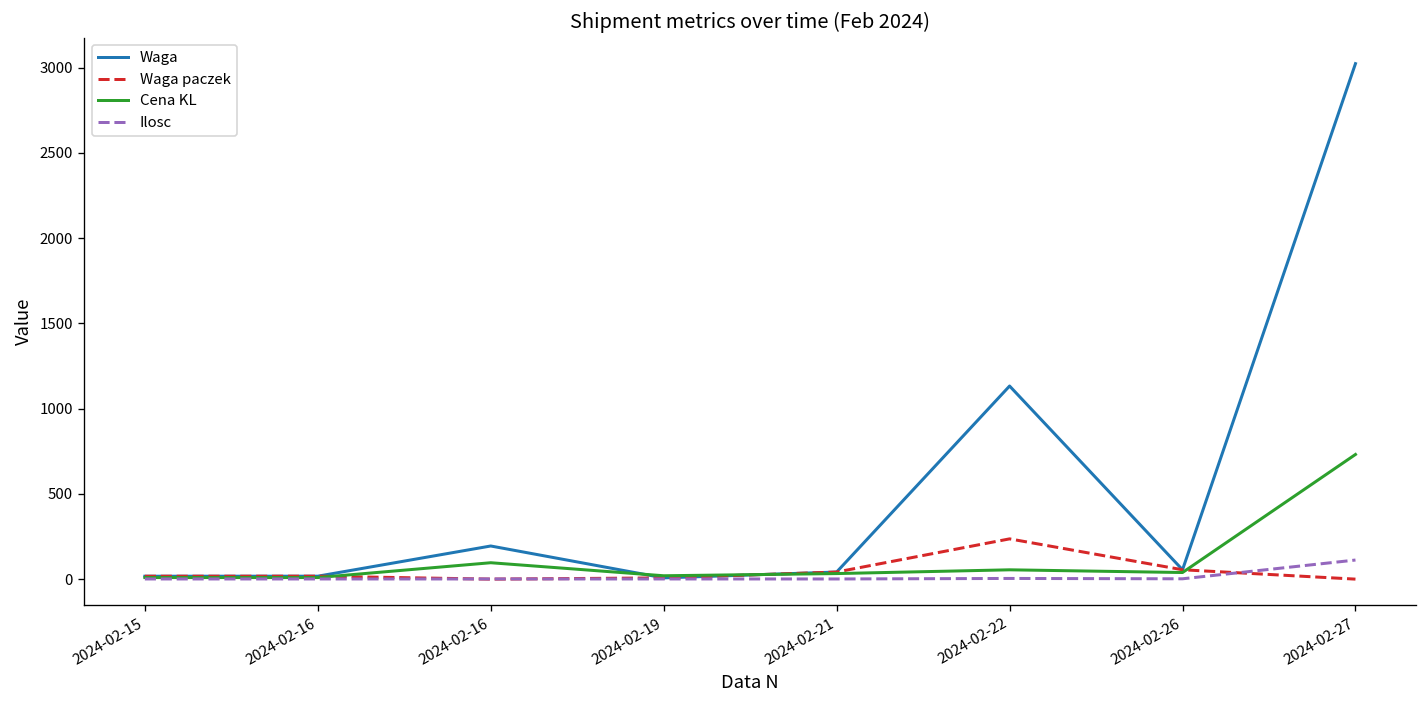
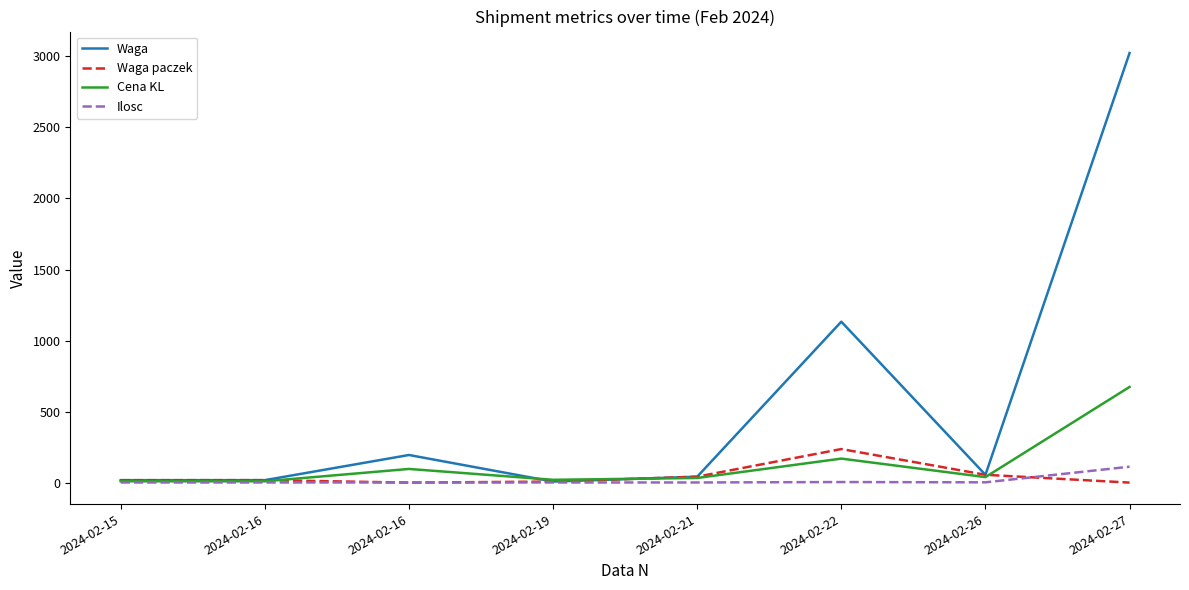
  {
    "Waga": {
      "2024-02-22": 1130,
      "2024-02-27": 3020
    },
    "Waga paczek": {
      "2024-02-22": 240,
      "2024-02-27": 0
    },
    "Cena KL": {
-     "2024-02-22": 50,
-     "2024-02-27": 730
+     "2024-02-22": 170,
+     "2024-02-27": 670
    },
    "Ilosc": {
      "2024-02-21": 0,
      "2024-02-22": 0,
      "2024-02-26": 0,
      "2024-02-27": 110
    }
  }
